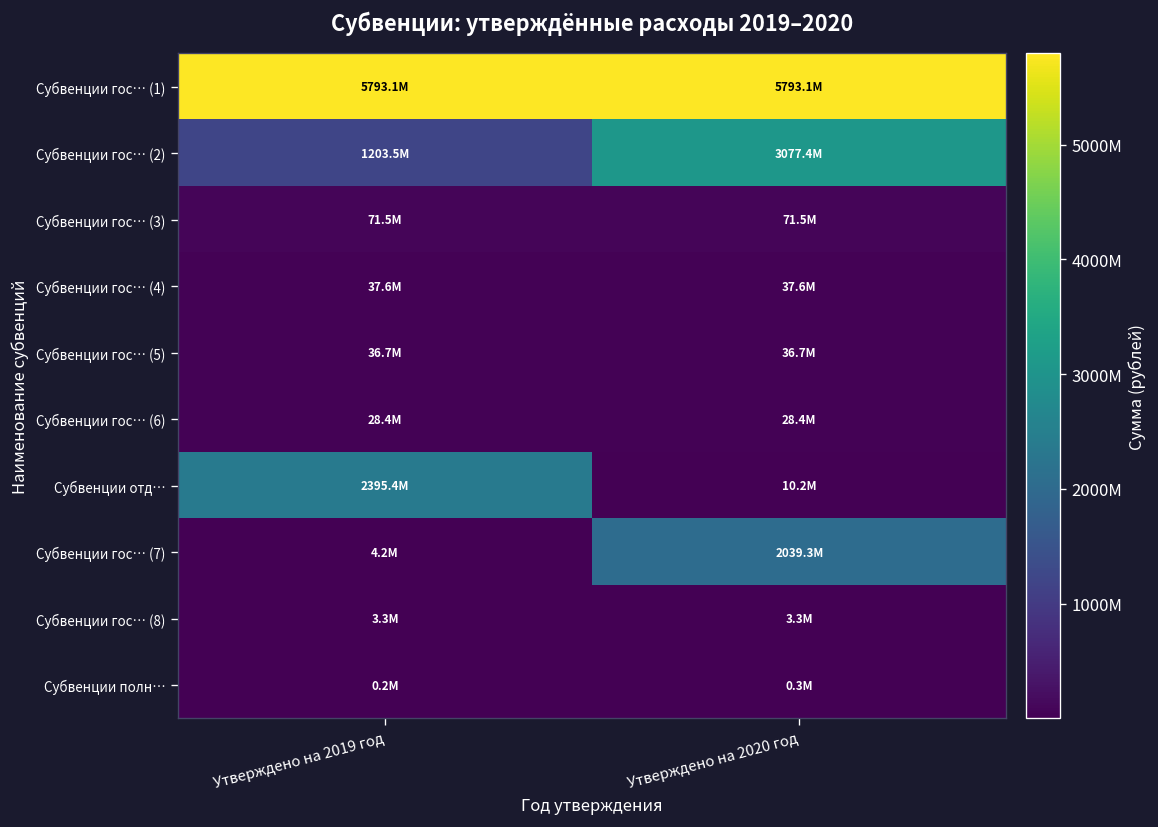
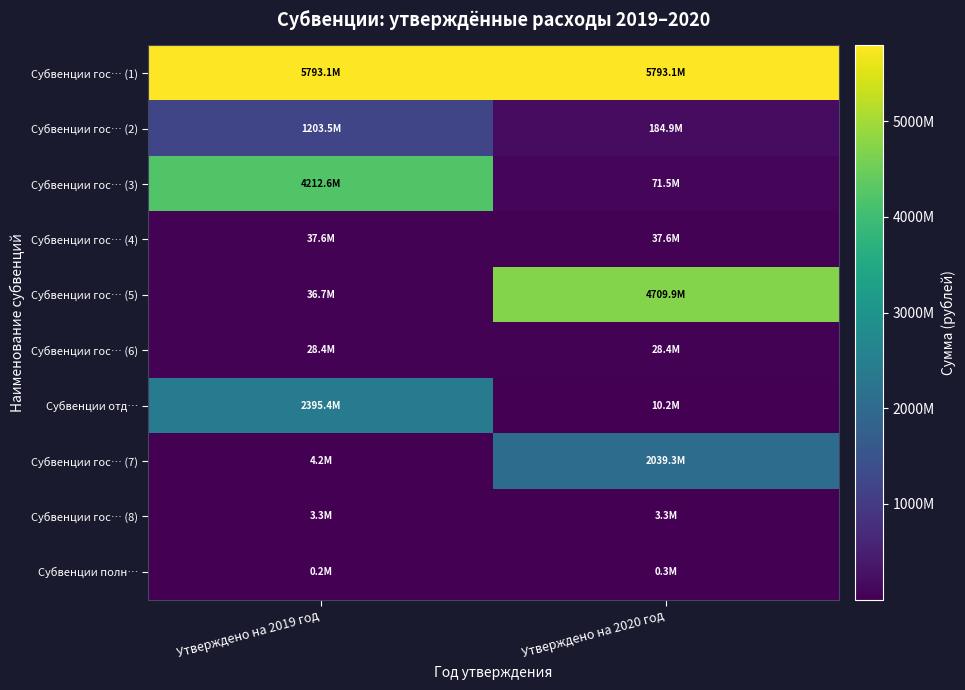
  {
    "Субвенции гос… (1)": {
      "Утверждено на 2019 год": "5793.1M",
      "Утверждено на 2020 год": "5793.1M"
    },
    "Субвенции гос… (2)": {
      "Утверждено на 2019 год": "1203.5M",
-     "Утверждено на 2020 год": "3077.4M"
+     "Утверждено на 2020 год": "184.9M"
    },
    "Субвенции гос… (3)": {
-     "Утверждено на 2019 год": "71.5M",
+     "Утверждено на 2019 год": "4212.6M",
      "Утверждено на 2020 год": "71.5M"
    },
    "Субвенции гос… (4)": {
      "Утверждено на 2019 год": "37.6M",
      "Утверждено на 2020 год": "37.6M"
    },
    "Субвенции гос… (5)": {
      "Утверждено на 2019 год": "36.7M",
-     "Утверждено на 2020 год": "36.7M"
+     "Утверждено на 2020 год": "4709.9M"
    },
    "Субвенции гос… (6)": {
      "Утверждено на 2019 год": "28.4M",
      "Утверждено на 2020 год": "28.4M"
    },
    "Субвенции отд…": {
      "Утверждено на 2019 год": "2395.4M",
      "Утверждено на 2020 год": "10.2M"
    },
    "Субвенции гос… (7)": {
      "Утверждено на 2019 год": "4.2M",
      "Утверждено на 2020 год": "2039.3M"
    },
    "Субвенции гос… (8)": {
      "Утверждено на 2019 год": "3.3M",
      "Утверждено на 2020 год": "3.3M"
    },
    "Субвенции полн…": {
      "Утверждено на 2019 год": "0.2M",
      "Утверждено на 2020 год": "0.3M"
    }
  }
